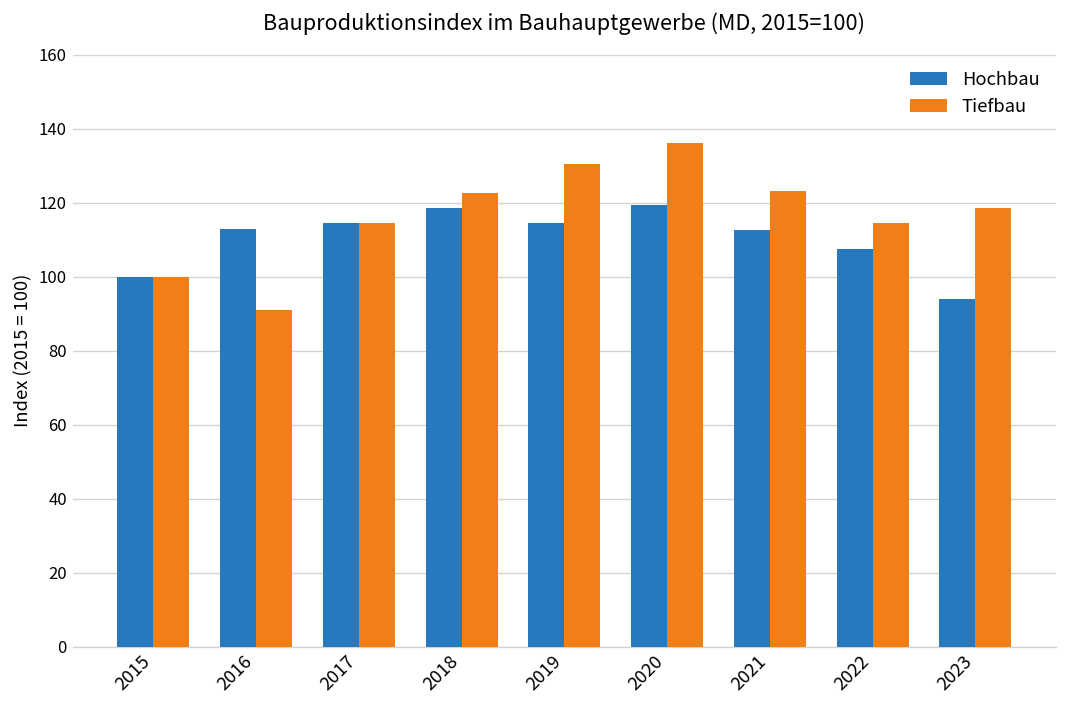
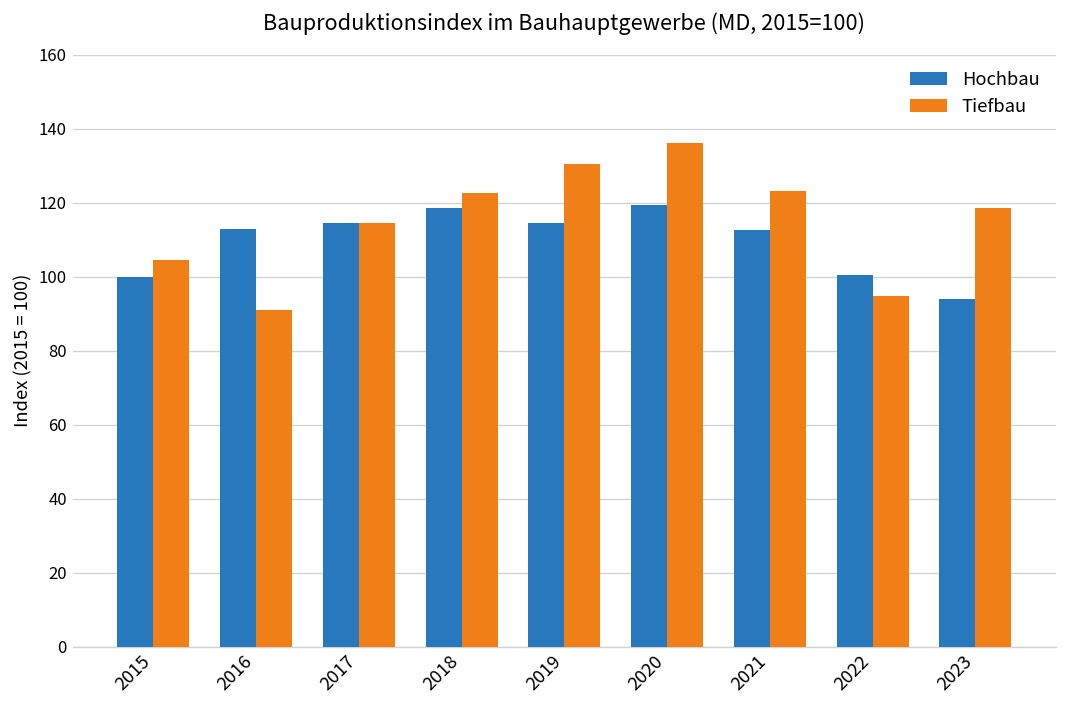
  {
    "Hochbau": {
      "2015": 100,
      "2016": 113,
      "2017": 114,
      "2018": 119,
      "2019": 115,
      "2020": 119,
      "2021": 113,
-     "2022": 108,
+     "2022": 101,
      "2023": 94
    },
    "Tiefbau": {
-     "2015": 100,
+     "2015": 105,
      "2016": 91,
      "2017": 115,
      "2018": 123,
      "2019": 131,
      "2020": 136,
      "2021": 123,
-     "2022": 115,
+     "2022": 95,
      "2023": 119
    }
  }
